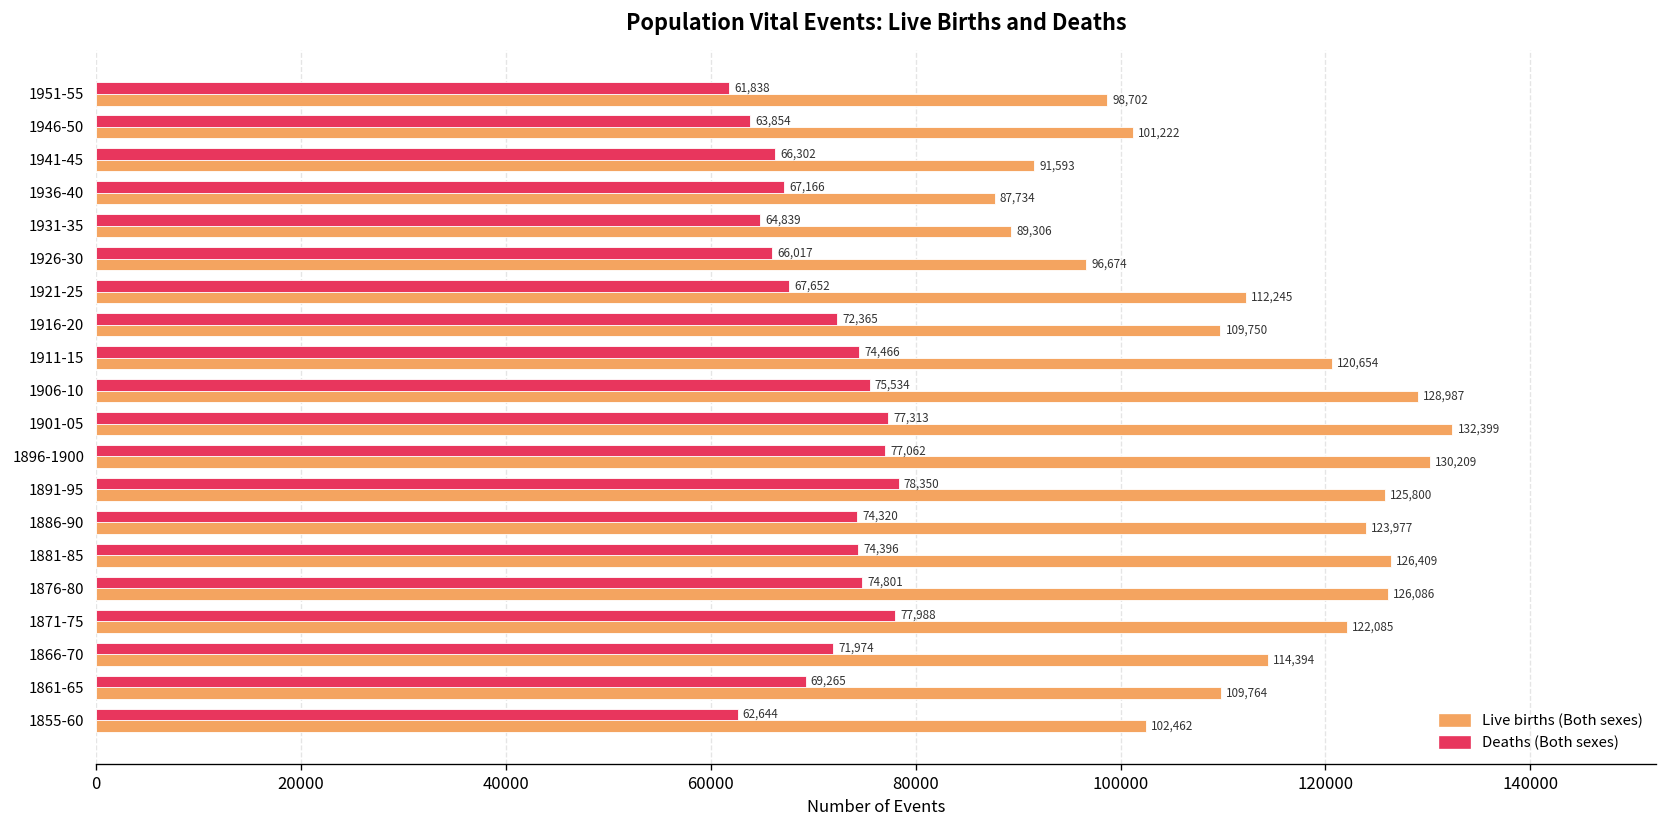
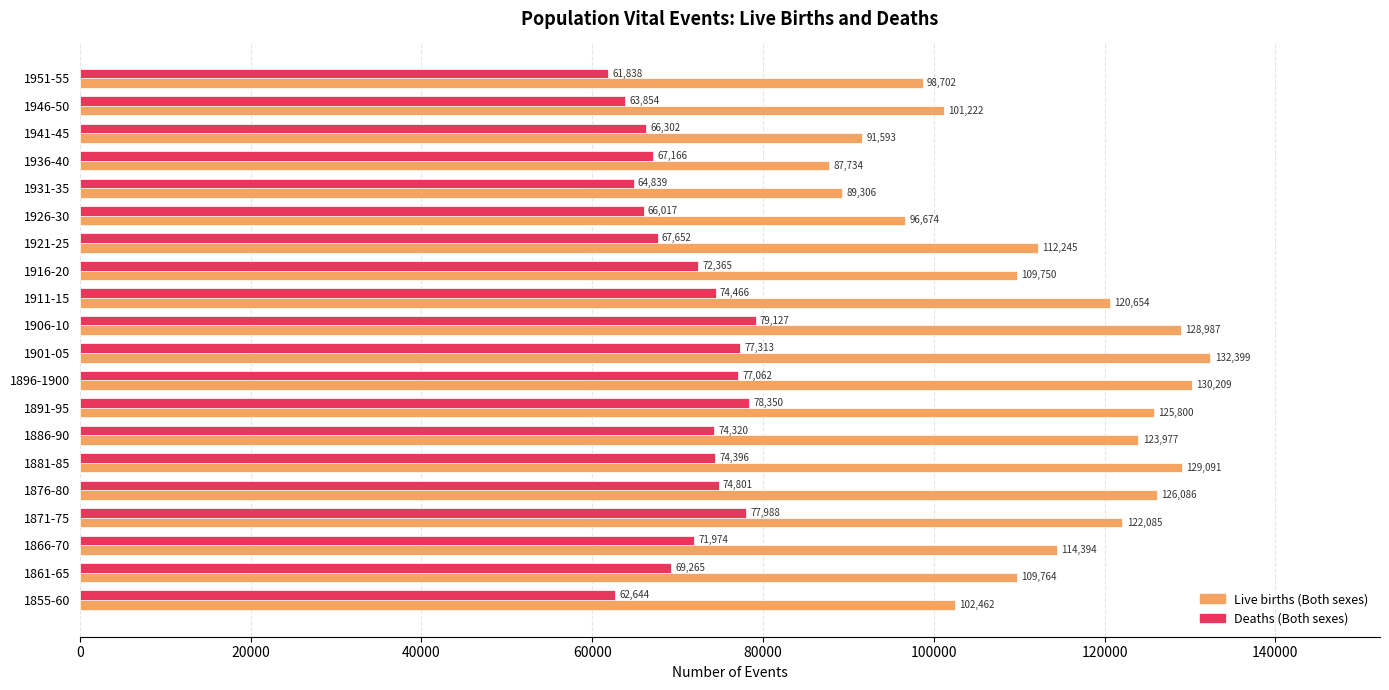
  {
    "Live births (Both sexes)": {
      "1951-55": "98,702",
      "1946-50": "101,222",
      "1941-45": "91,593",
      "1936-40": "87,734",
      "1931-35": "89,306",
      "1926-30": "96,674",
      "1921-25": "112,245",
      "1916-20": "109,750",
      "1911-15": "120,654",
      "1906-10": "128,987",
      "1901-05": "132,399",
      "1896-1900": "130,209",
      "1891-95": "125,800",
      "1886-90": "123,977",
-     "1881-85": "126,409",
+     "1881-85": "129,091",
      "1876-80": "126,086",
      "1871-75": "122,085",
      "1866-70": "114,394",
      "1861-65": "109,764",
      "1855-60": "102,462"
    },
    "Deaths (Both sexes)": {
      "1951-55": "61,838",
      "1946-50": "63,854",
      "1941-45": "66,302",
      "1936-40": "67,166",
      "1931-35": "64,839",
      "1926-30": "66,017",
      "1921-25": "67,652",
      "1916-20": "72,365",
      "1911-15": "74,466",
-     "1906-10": "75,534",
+     "1906-10": "79,127",
      "1901-05": "77,313",
      "1896-1900": "77,062",
      "1891-95": "78,350",
      "1886-90": "74,320",
      "1881-85": "74,396",
      "1876-80": "74,801",
      "1871-75": "77,988",
      "1866-70": "71,974",
      "1861-65": "69,265",
      "1855-60": "62,644"
    }
  }
